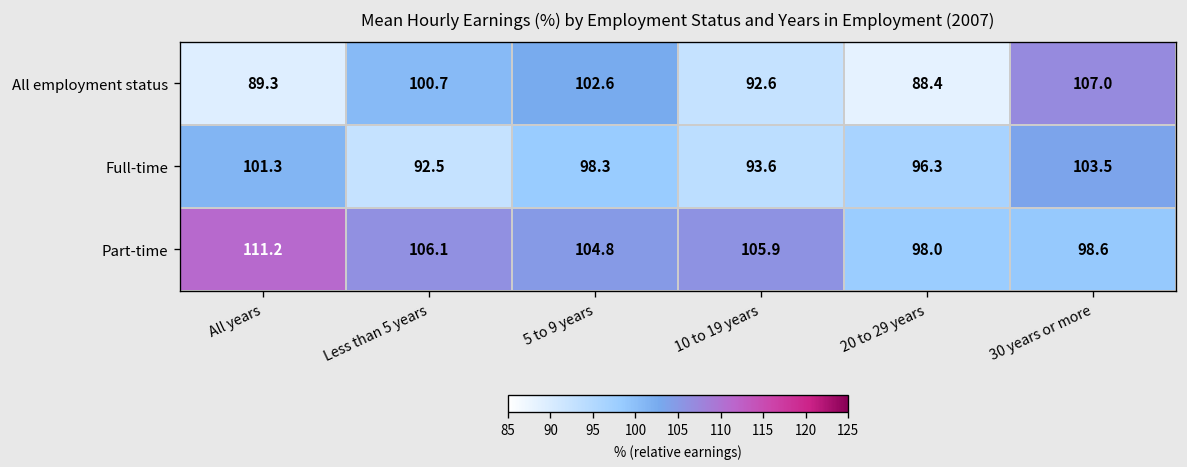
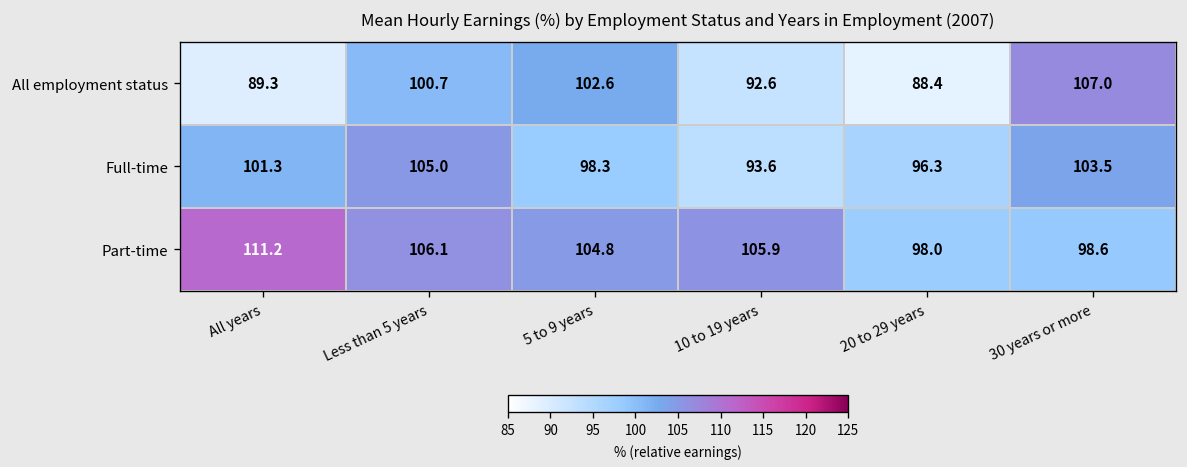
  {
    "All employment status": {
      "All years": 89.3,
      "Less than 5 years": 100.7,
      "5 to 9 years": 102.6,
      "10 to 19 years": 92.6,
      "20 to 29 years": 88.4,
      "30 years or more": 107.0
    },
    "Full-time": {
      "All years": 101.3,
-     "Less than 5 years": 92.5,
+     "Less than 5 years": 105.0,
      "5 to 9 years": 98.3,
      "10 to 19 years": 93.6,
      "20 to 29 years": 96.3,
      "30 years or more": 103.5
    },
    "Part-time": {
      "All years": 111.2,
      "Less than 5 years": 106.1,
      "5 to 9 years": 104.8,
      "10 to 19 years": 105.9,
      "20 to 29 years": 98.0,
      "30 years or more": 98.6
    }
  }
